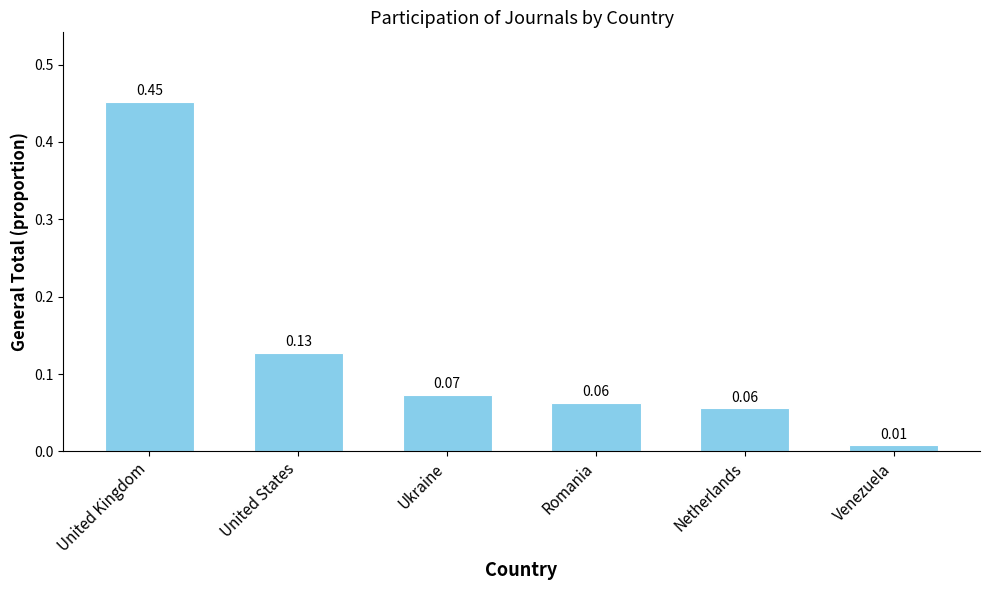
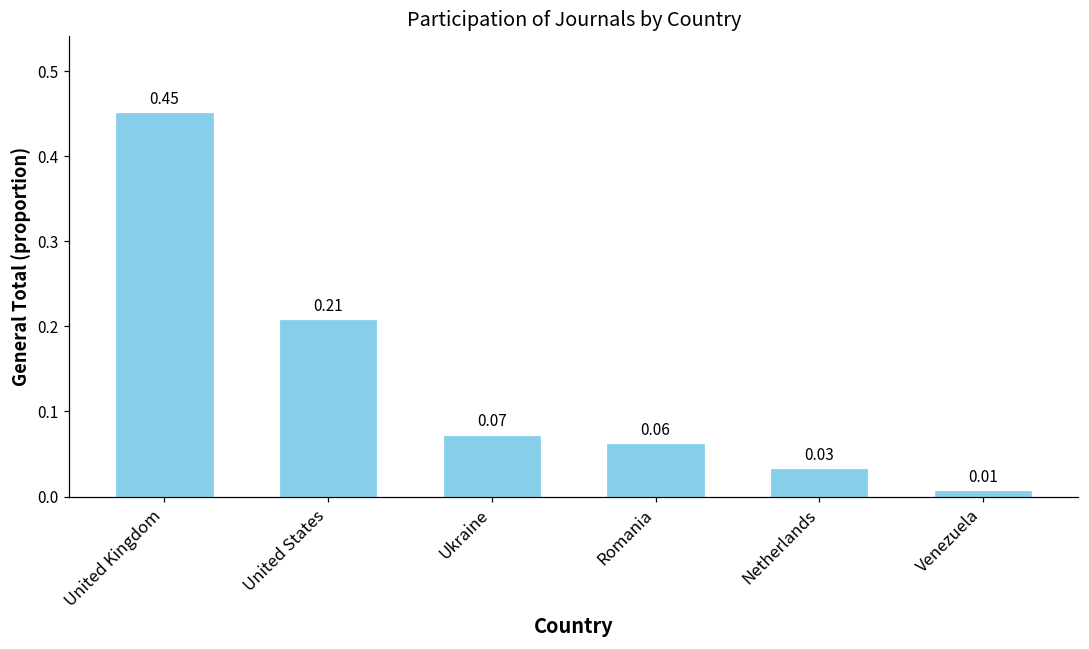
  {
    "United Kingdom": 0.45,
-   "United States": 0.13,
+   "United States": 0.21,
    "Ukraine": 0.07,
    "Romania": 0.06,
-   "Netherlands": 0.06,
+   "Netherlands": 0.03,
    "Venezuela": 0.01
  }
